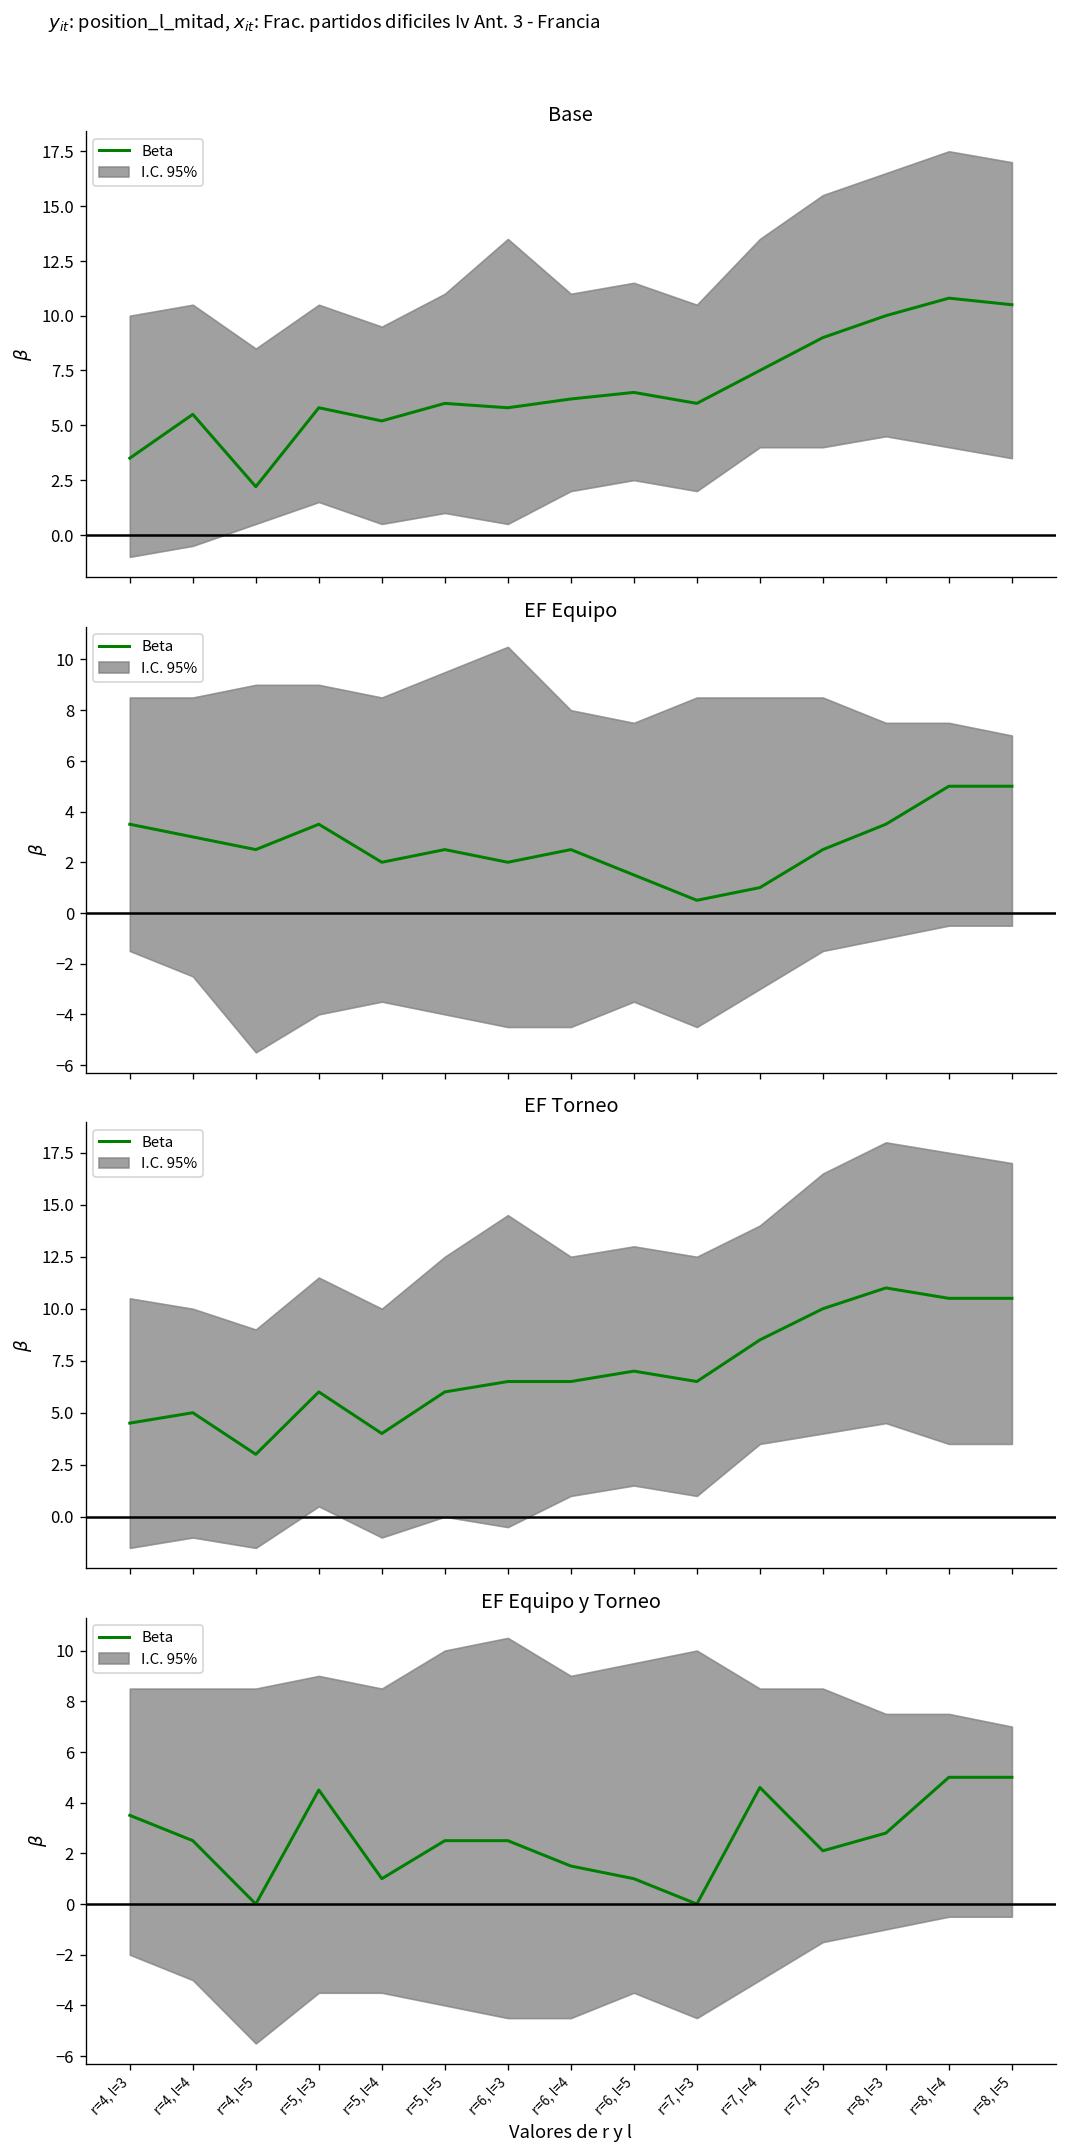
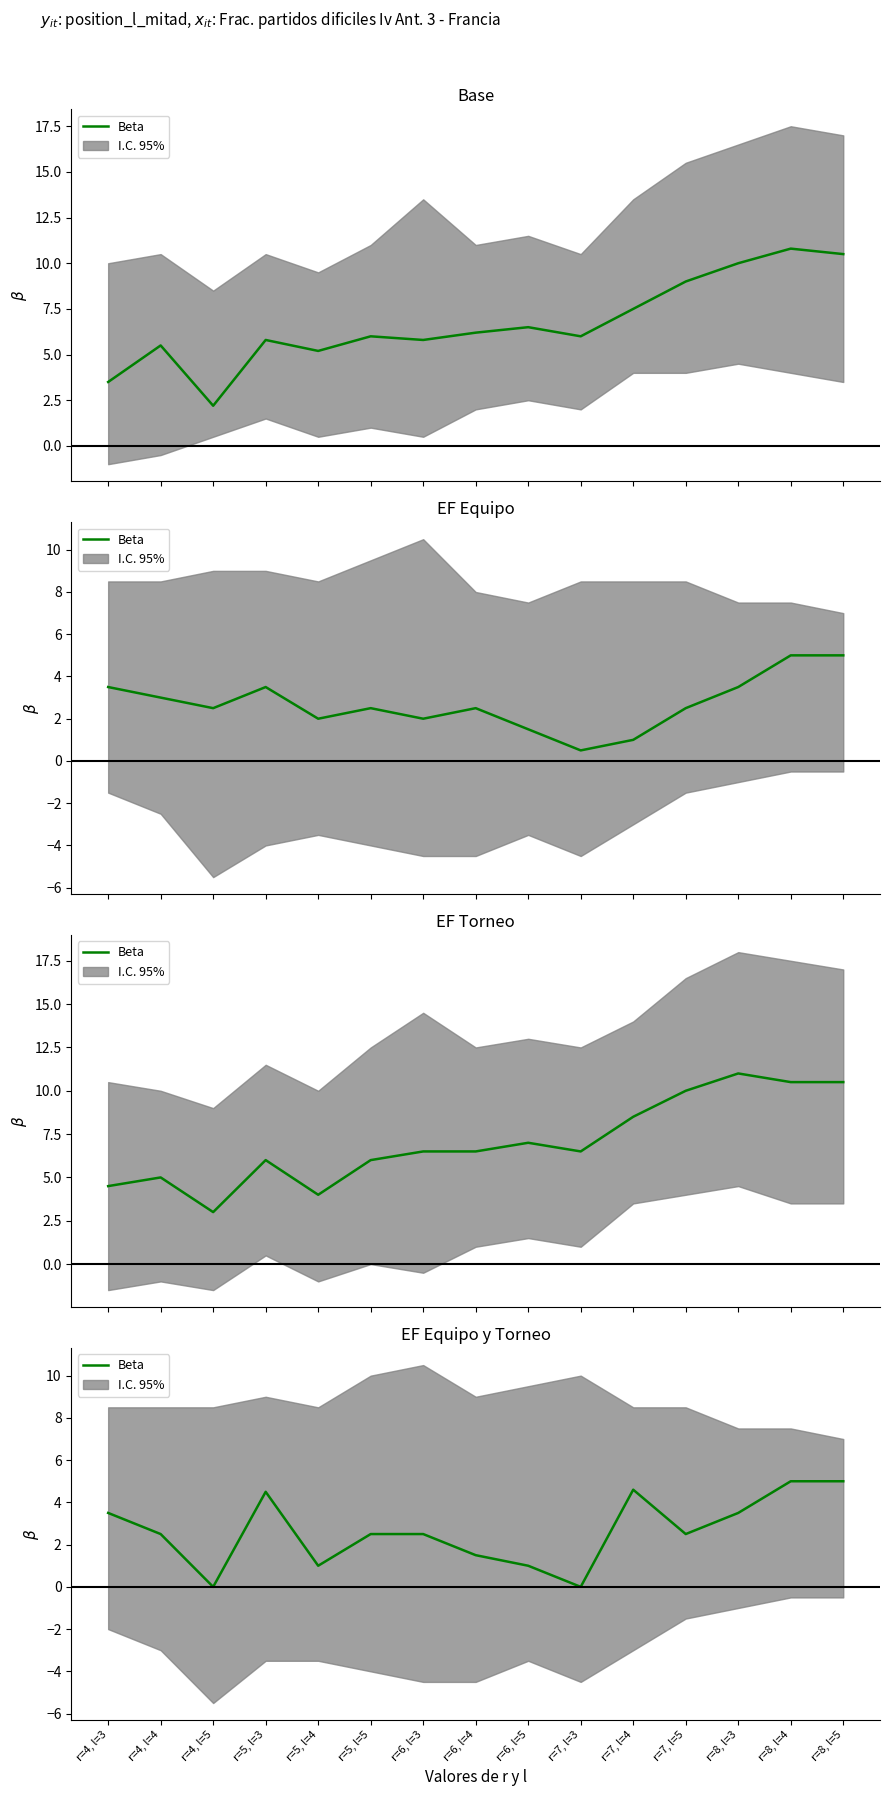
  {
    "EF Equipo y Torneo": {
      "Beta": {
        "r=4, l=3": 3.5,
        "r=4, l=4": 2.5,
        "r=4, l=5": 0.0,
        "r=5, l=3": 4.5,
        "r=5, l=4": 1.0,
        "r=5, l=5": 2.5,
        "r=6, l=3": 2.5,
        "r=6, l=4": 1.5,
        "r=6, l=5": 1.0,
        "r=7, l=3": 0.0,
        "r=7, l=4": 4.6,
-       "r=7, l=5": 2.1,
-       "r=8, l=3": 2.8,
+       "r=7, l=5": 2.5,
+       "r=8, l=3": 3.5,
        "r=8, l=4": 5.0,
        "r=8, l=5": 5.0
      }
    }
  }
